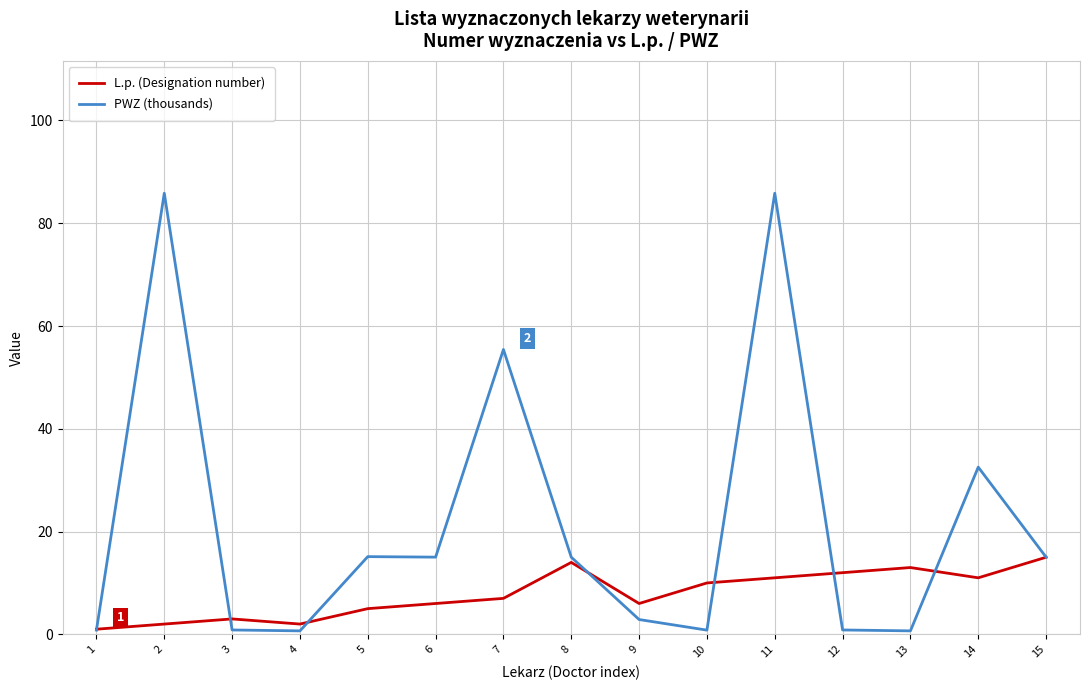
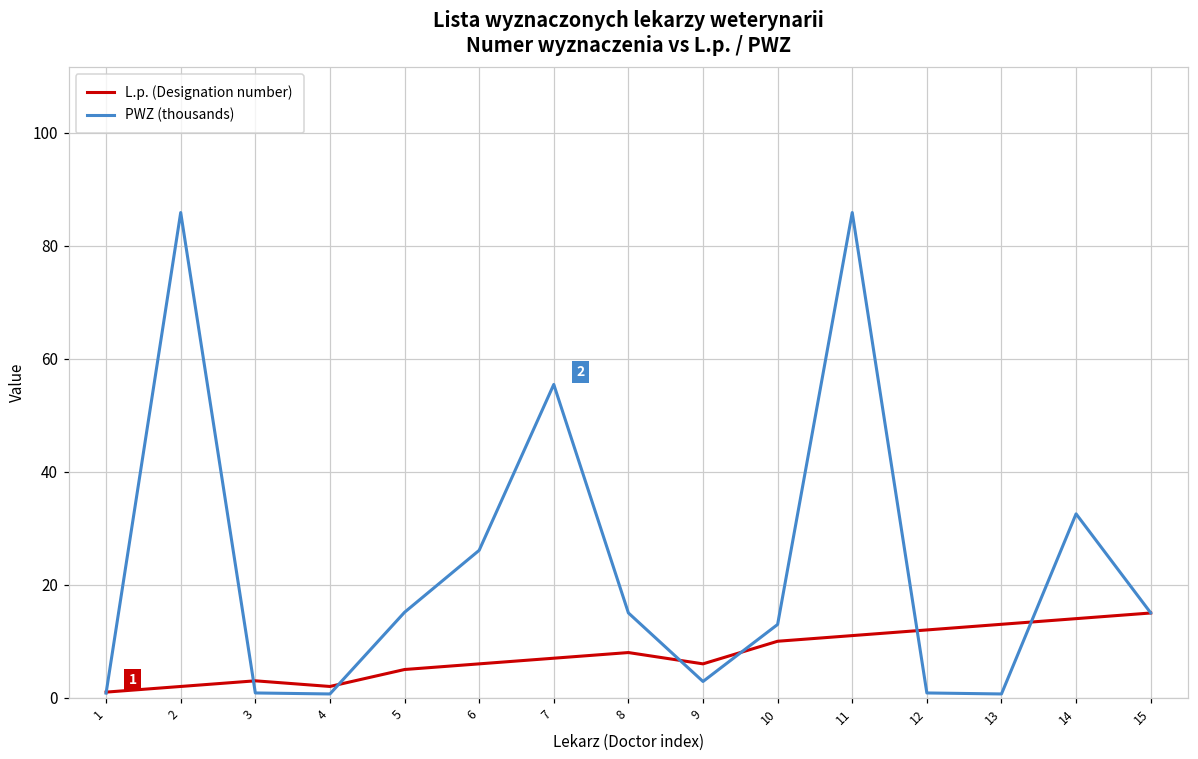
  {
    "L.p. (Designation number)": {
      "2": 2,
      "3": 3,
      "4": 2,
      "5": 5,
      "6": 6,
      "7": 7,
-     "8": 14,
+     "8": 8,
      "9": 6,
      "10": 10,
      "11": 11,
      "12": 12,
      "13": 13,
-     "14": 11
+     "14": 14
    },
    "PWZ (thousands)": {
      "2": 86,
      "3": 1,
      "4": 1,
      "5": 15,
-     "6": 15,
+     "6": 26,
      "8": 15,
      "9": 3,
-     "10": 1,
+     "10": 13,
      "11": 86,
      "12": 1,
      "13": 1,
      "14": 33
    }
  }
